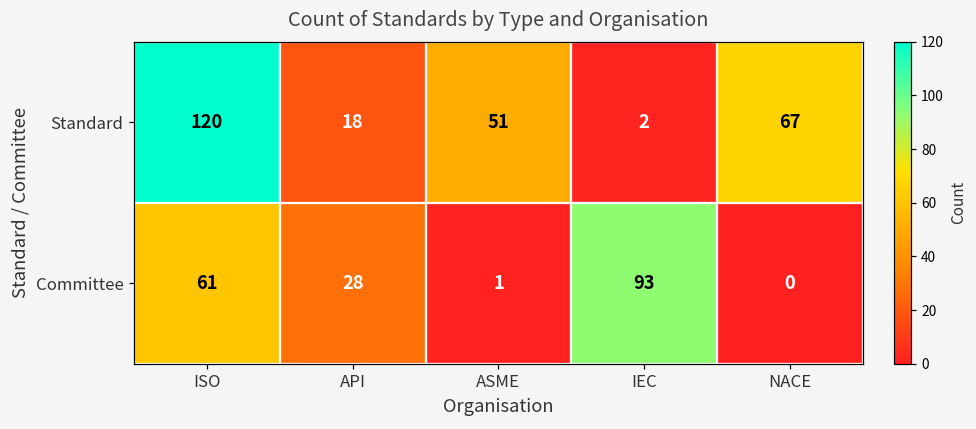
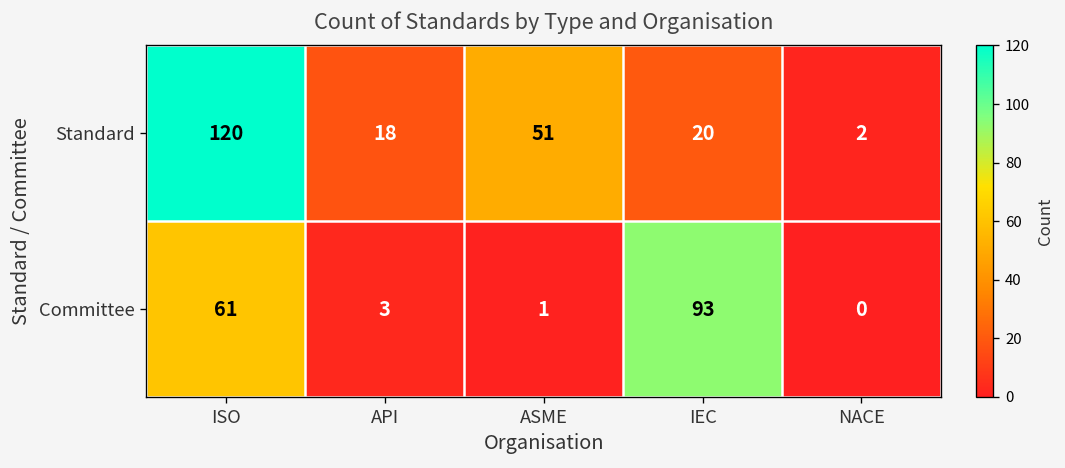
  {
    "Standard": {
      "ISO": 120,
      "API": 18,
      "ASME": 51,
-     "IEC": 2,
-     "NACE": 67
+     "IEC": 20,
+     "NACE": 2
    },
    "Committee": {
      "ISO": 61,
-     "API": 28,
+     "API": 3,
      "ASME": 1,
      "IEC": 93,
      "NACE": 0
    }
  }
